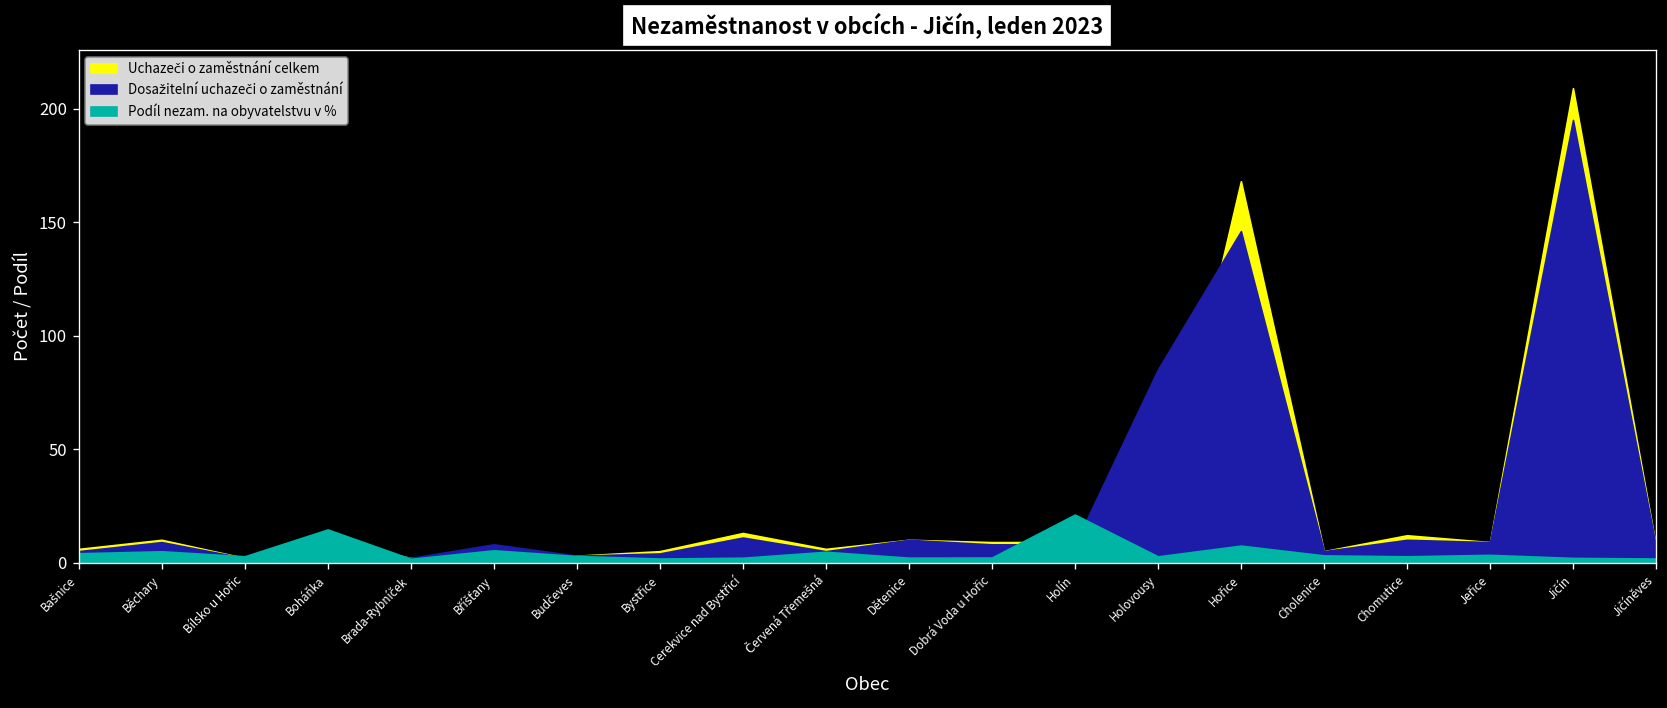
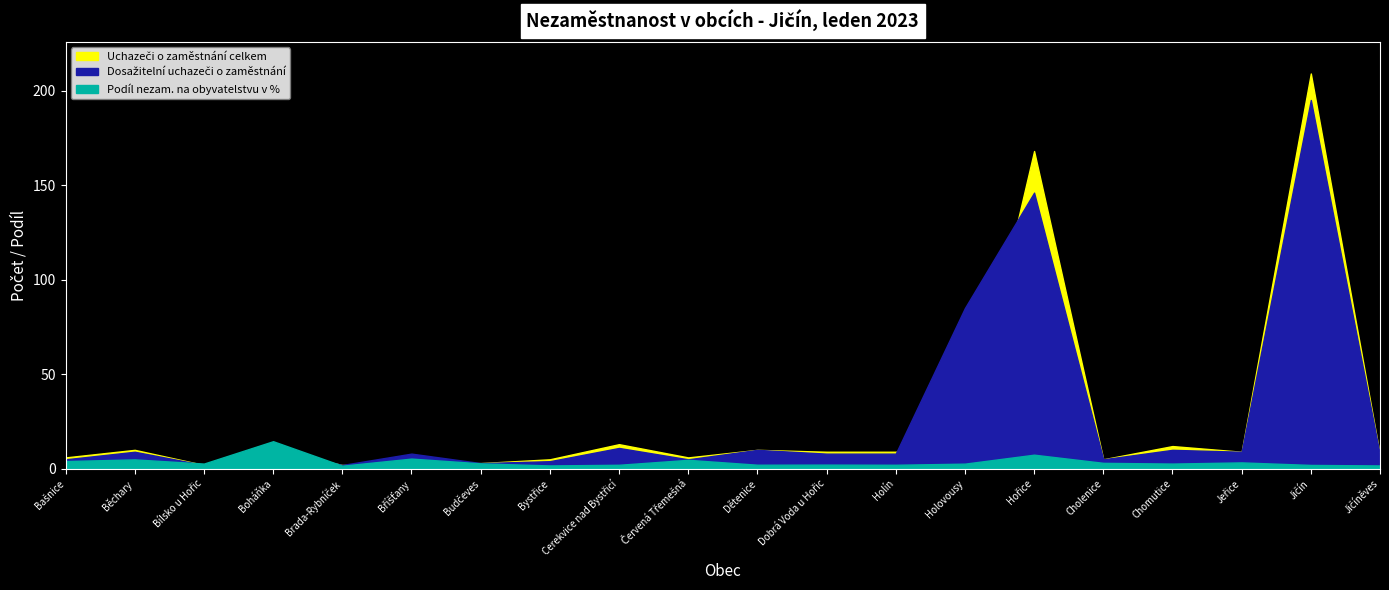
  {
    "Uchazeči o zaměstnání celkem": {
      "Cerekvice nad Bystřicí": 13,
      "Hořice": 168,
      "Chomutice": 12,
      "Jičín": 209
    },
    "Dosažitelní uchazeči o zaměstnání": {
      "Bříšťany": 8,
      "Cerekvice nad Bystřicí": 11,
      "Holovousy": 85,
      "Hořice": 146,
      "Chomutice": 10,
      "Jičín": 195
    },
    "Podíl nezam. na obyvatelstvu v %": {
      "Běchary": 5,
      "Boháňka": 15,
      "Bříšťany": 5,
      "Bystřice": 2,
      "Cerekvice nad Bystřicí": 2,
      "Dětenice": 2,
      "Dobrá Voda u Hořic": 2,
-     "Holín": 21,
+     "Holín": 2,
      "Holovousy": 3,
      "Hořice": 7,
      "Cholenice": 3,
      "Chomutice": 3,
      "Jeřice": 3,
      "Jičín": 2,
      "Jičíněves": 2
    }
  }
